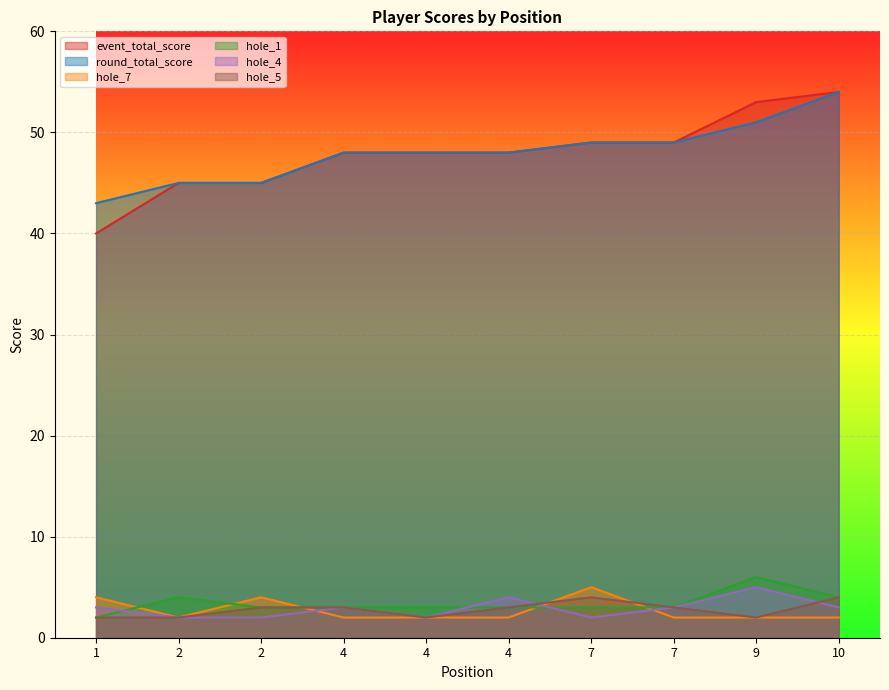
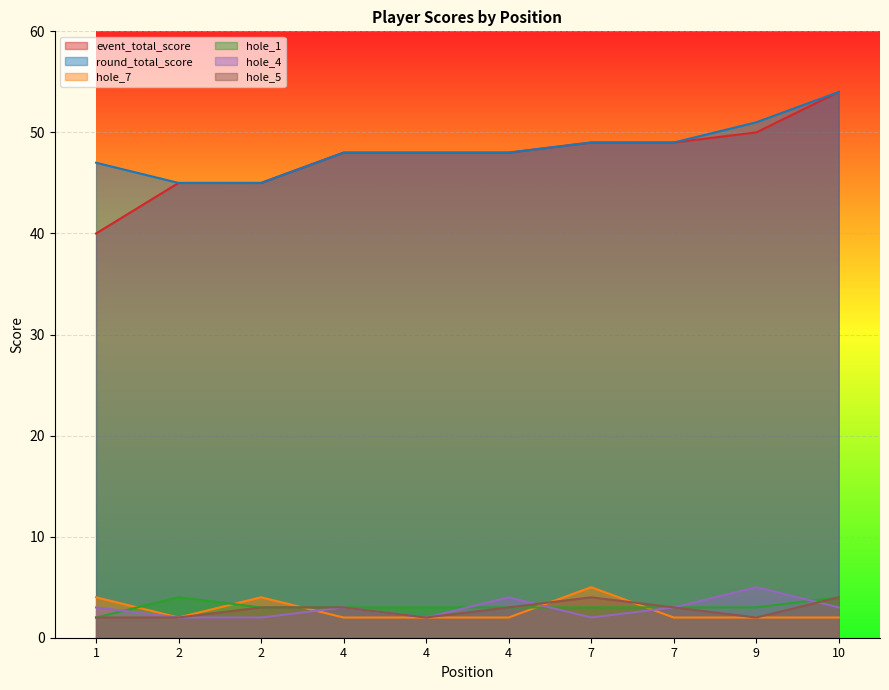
  {
    "event_total_score": {
      "1": 40,
-     "9": 53
+     "9": 50
    },
    "round_total_score": {
-     "1": 43,
+     "1": 47,
      "9": 51
    },
    "hole_7": {
      "1": 4,
      "10": 2
    },
    "hole_1": {
-     "9": 6
+     "9": 3
    },
    "hole_4": {
      "1": 3,
      "9": 5,
      "10": 3
    }
  }
